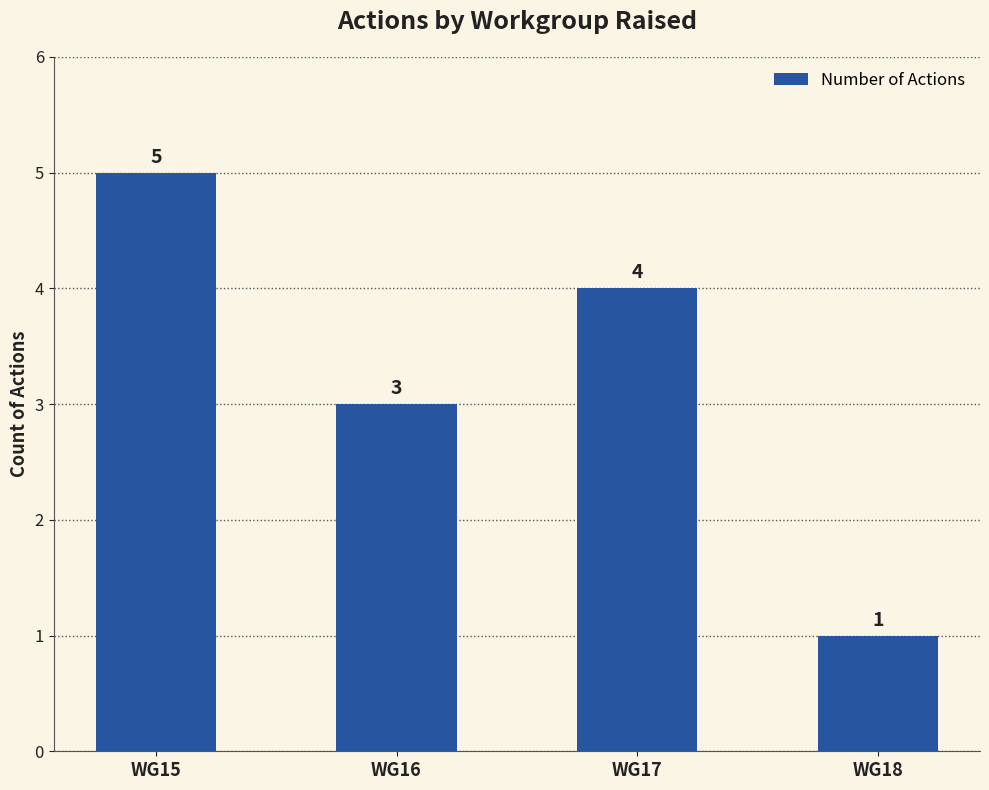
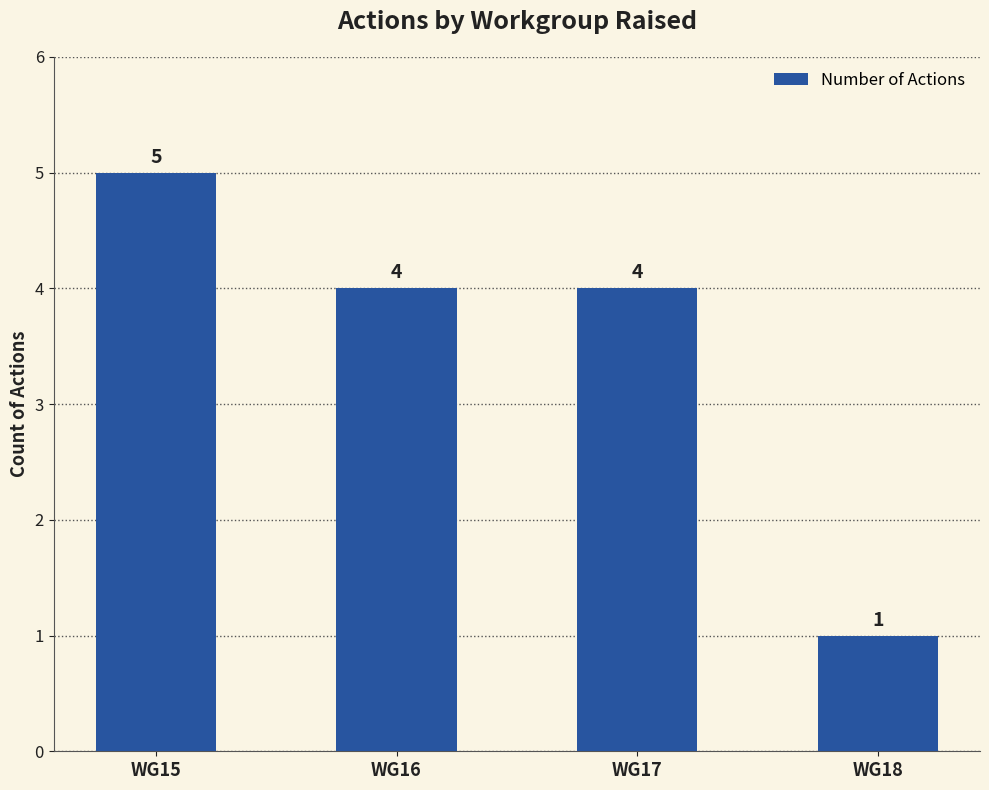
  {
    "WG15": 5,
-   "WG16": 3,
+   "WG16": 4,
    "WG17": 4,
    "WG18": 1
  }
